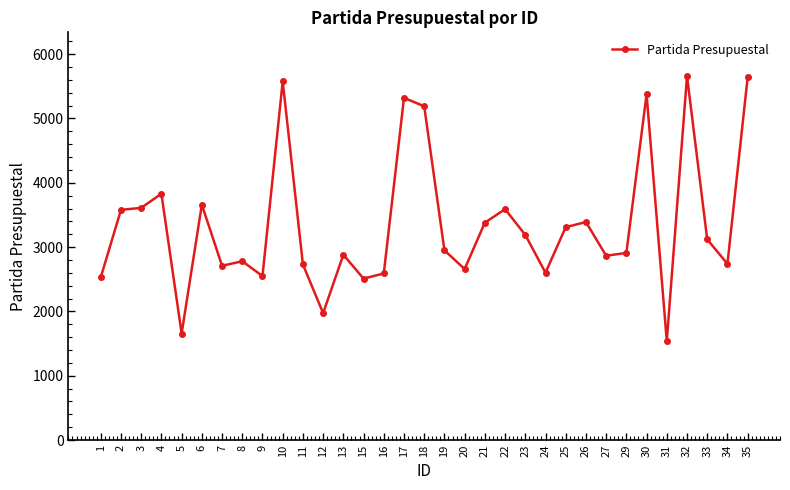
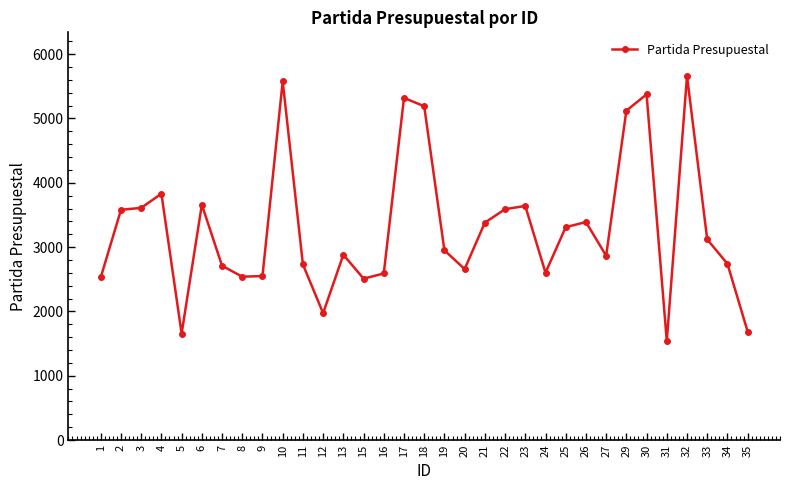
  {
    "1": 2500,
    "2": 3600,
    "3": 3600,
    "4": 3800,
    "5": 1700,
    "6": 3700,
    "7": 2700,
-   "8": 2800,
+   "8": 2500,
    "9": 2600,
    "10": 5600,
    "11": 2700,
    "12": 2000,
    "13": 2900,
    "15": 2500,
    "16": 2600,
    "17": 5300,
    "18": 5200,
    "19": 3000,
    "20": 2700,
    "21": 3400,
    "22": 3600,
-   "23": 3200,
+   "23": 3600,
    "24": 2600,
    "25": 3300,
    "26": 3400,
    "27": 2900,
-   "29": 2900,
+   "29": 5100,
    "30": 5400,
    "31": 1500,
    "32": 5700,
    "33": 3100,
    "34": 2700,
-   "35": 5600
+   "35": 1700
  }
